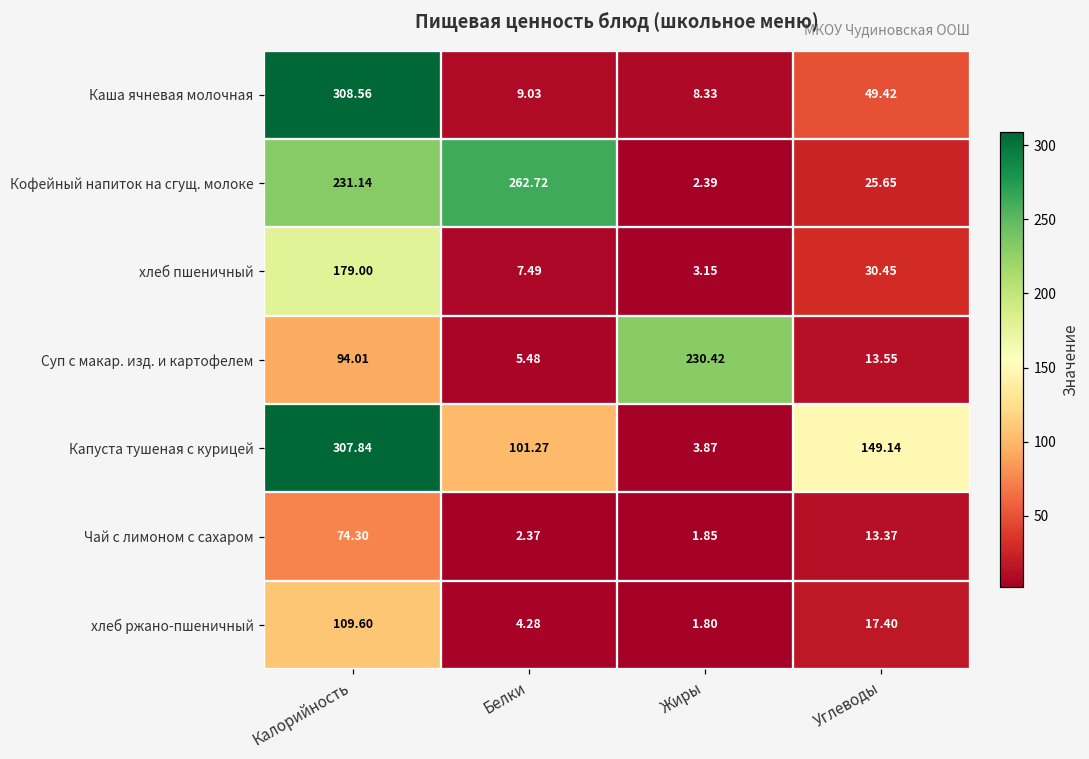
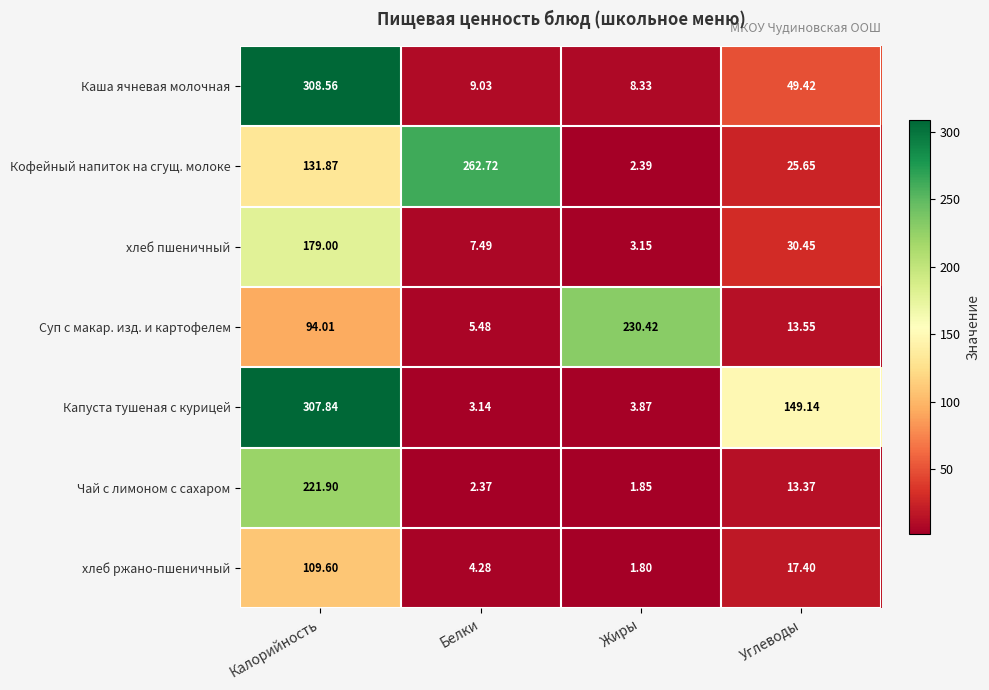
  {
    "Каша ячневая молочная": {
      "Калорийность": 308.56,
      "Белки": 9.03,
      "Жиры": 8.33,
      "Углеводы": 49.42
    },
    "Кофейный напиток на сгущ. молоке": {
-     "Калорийность": 231.14,
+     "Калорийность": 131.87,
      "Белки": 262.72,
      "Жиры": 2.39,
      "Углеводы": 25.65
    },
    "хлеб пшеничный": {
      "Калорийность": 179.00,
      "Белки": 7.49,
      "Жиры": 3.15,
      "Углеводы": 30.45
    },
    "Суп с макар. изд. и картофелем": {
      "Калорийность": 94.01,
      "Белки": 5.48,
      "Жиры": 230.42,
      "Углеводы": 13.55
    },
    "Капуста тушеная с курицей": {
      "Калорийность": 307.84,
-     "Белки": 101.27,
+     "Белки": 3.14,
      "Жиры": 3.87,
      "Углеводы": 149.14
    },
    "Чай с лимоном с сахаром": {
-     "Калорийность": 74.30,
+     "Калорийность": 221.90,
      "Белки": 2.37,
      "Жиры": 1.85,
      "Углеводы": 13.37
    },
    "хлеб ржано-пшеничный": {
      "Калорийность": 109.60,
      "Белки": 4.28,
      "Жиры": 1.80,
      "Углеводы": 17.40
    }
  }
